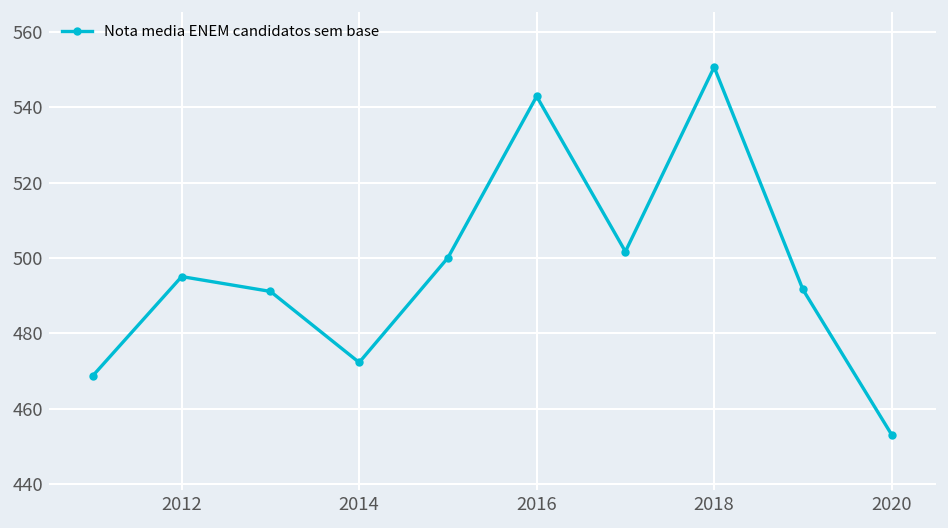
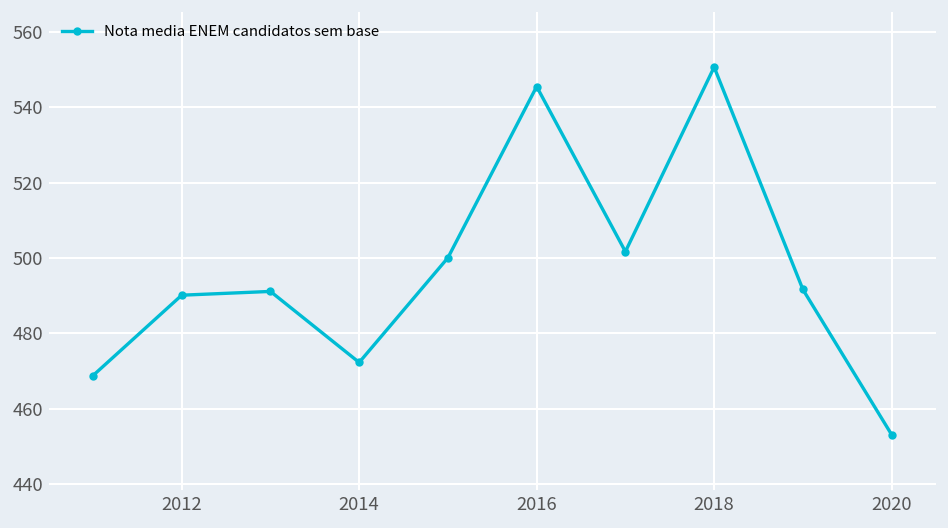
  {
-   "2012": 495,
+   "2012": 490,
    "2014": 472,
-   "2016": 543,
+   "2016": 545,
    "2018": 551,
    "2020": 453
  }
